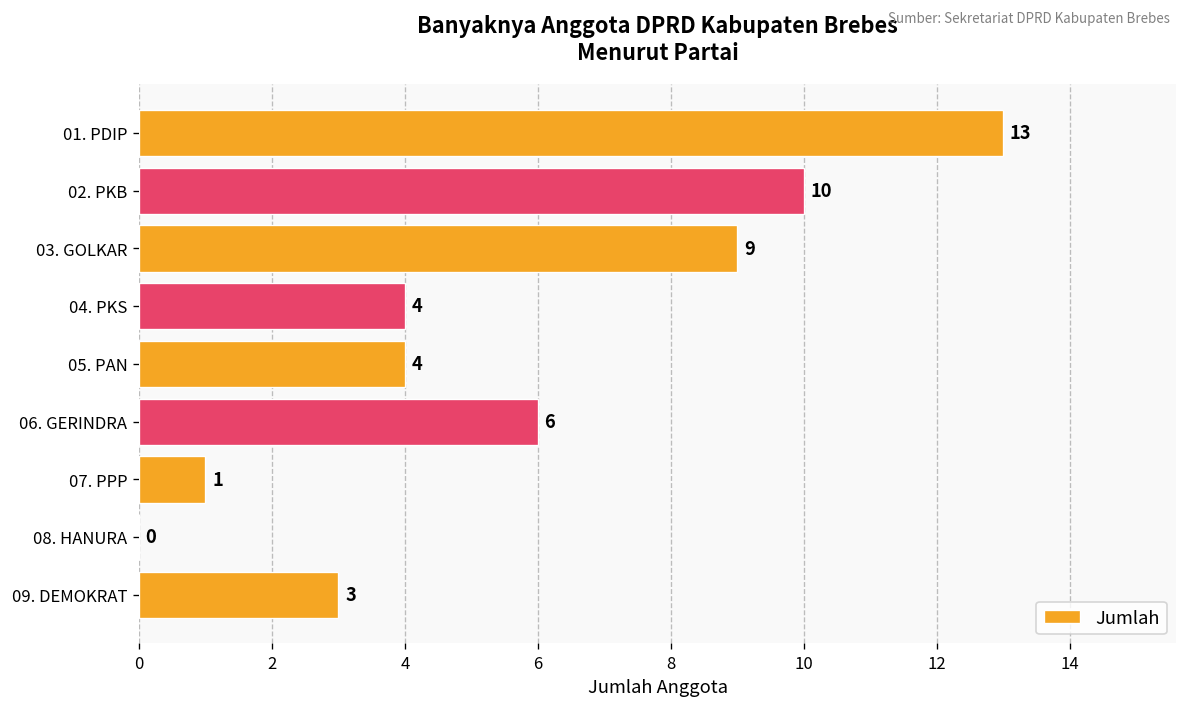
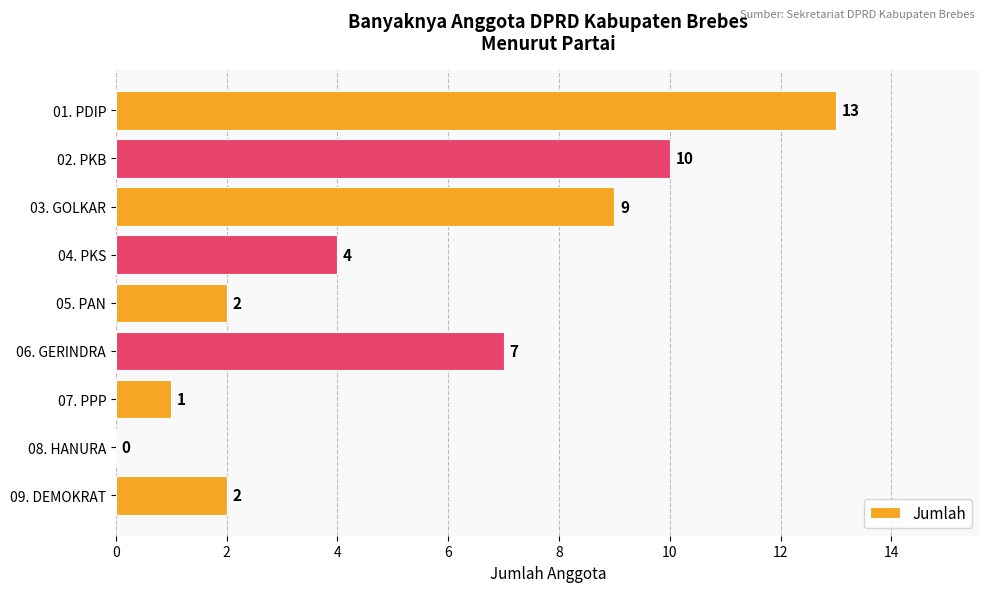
  {
    "01. PDIP": 13,
    "02. PKB": 10,
    "03. GOLKAR": 9,
    "04. PKS": 4,
-   "05. PAN": 4,
-   "06. GERINDRA": 6,
+   "05. PAN": 2,
+   "06. GERINDRA": 7,
    "07. PPP": 1,
    "08. HANURA": 0,
-   "09. DEMOKRAT": 3
+   "09. DEMOKRAT": 2
  }
